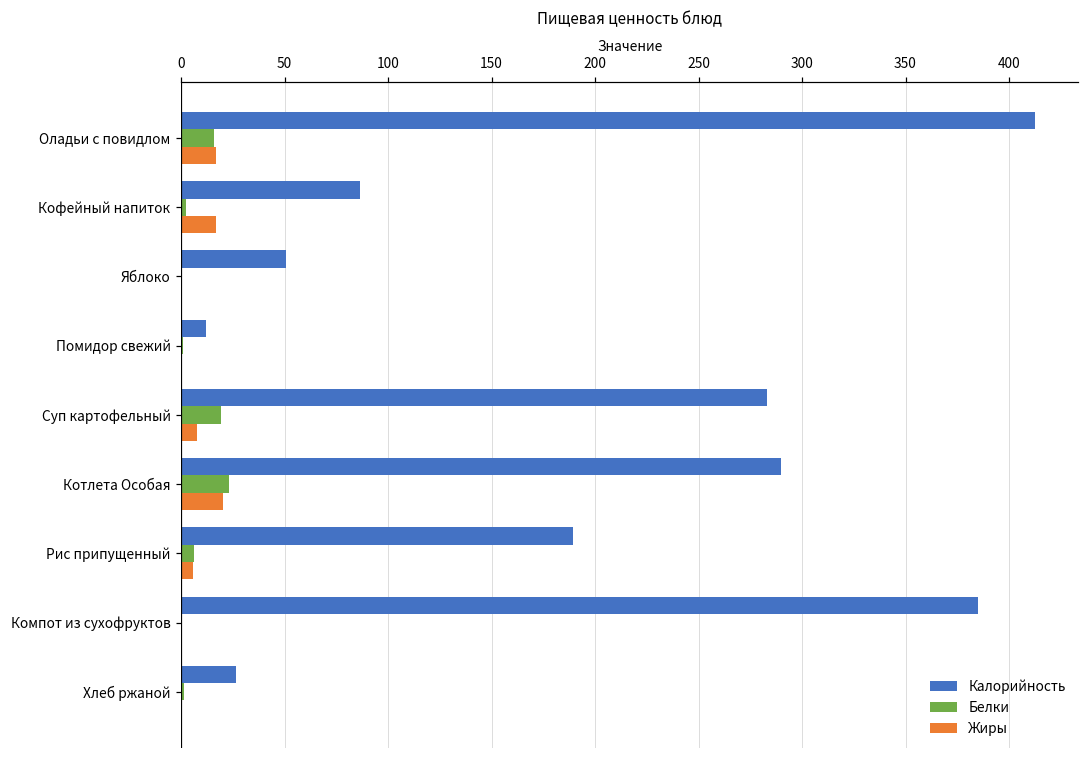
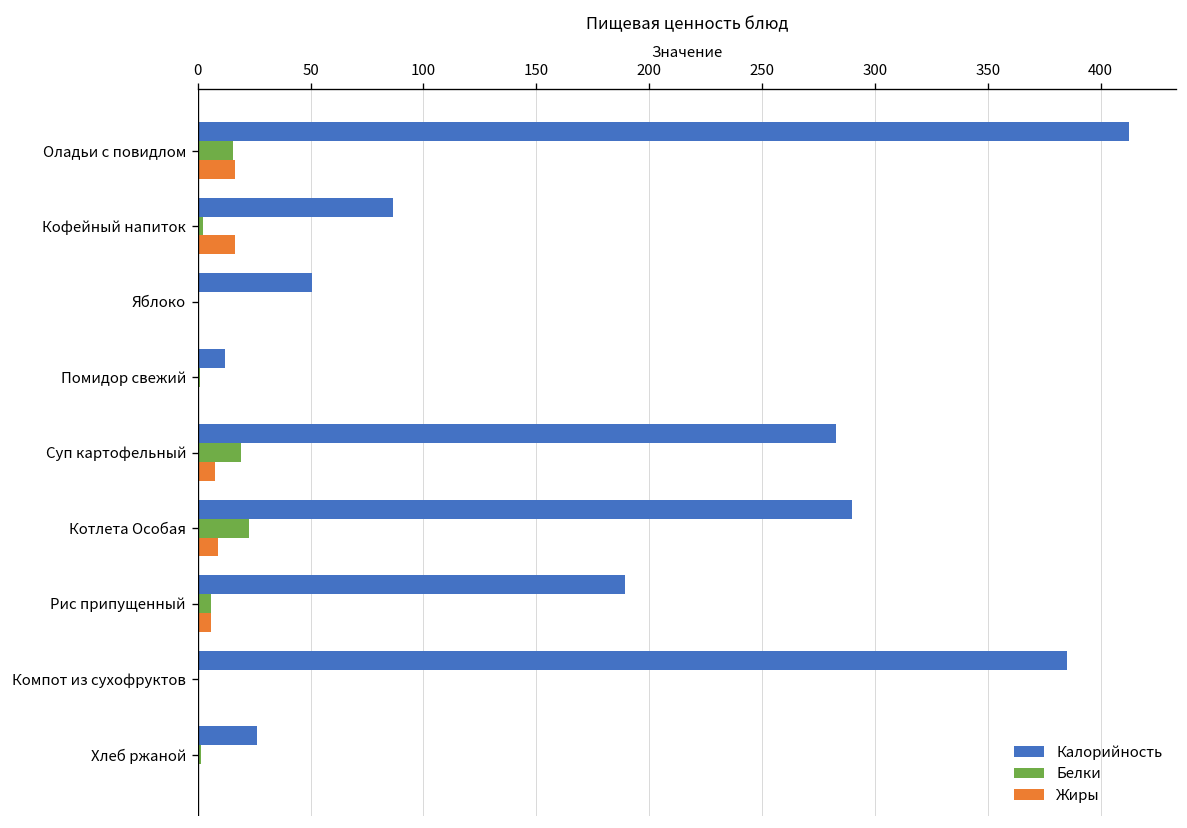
  {
    "Калорийность": {
      "Оладьи с повидлом": 413,
      "Кофейный напиток": 87,
      "Яблоко": 51,
      "Помидор свежий": 12,
      "Суп картофельный": 283,
      "Котлета Особая": 290,
      "Рис припущенный": 189,
      "Компот из сухофруктов": 385,
      "Хлеб ржаной": 26
    },
    "Белки": {
      "Оладьи с повидлом": 16,
      "Кофейный напиток": 2,
      "Суп картофельный": 19,
      "Котлета Особая": 23,
      "Рис припущенный": 6,
      "Компот из сухофруктов": 0
    },
    "Жиры": {
      "Оладьи с повидлом": 17,
      "Кофейный напиток": 17,
      "Суп картофельный": 8,
-     "Котлета Особая": 20,
+     "Котлета Особая": 9,
      "Рис припущенный": 6,
      "Компот из сухофруктов": 0
    }
  }
